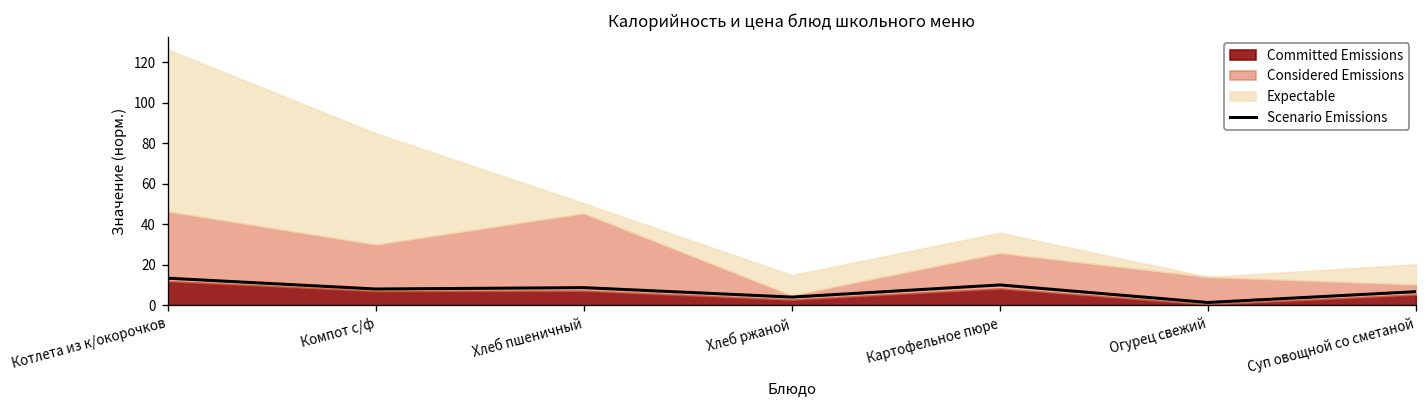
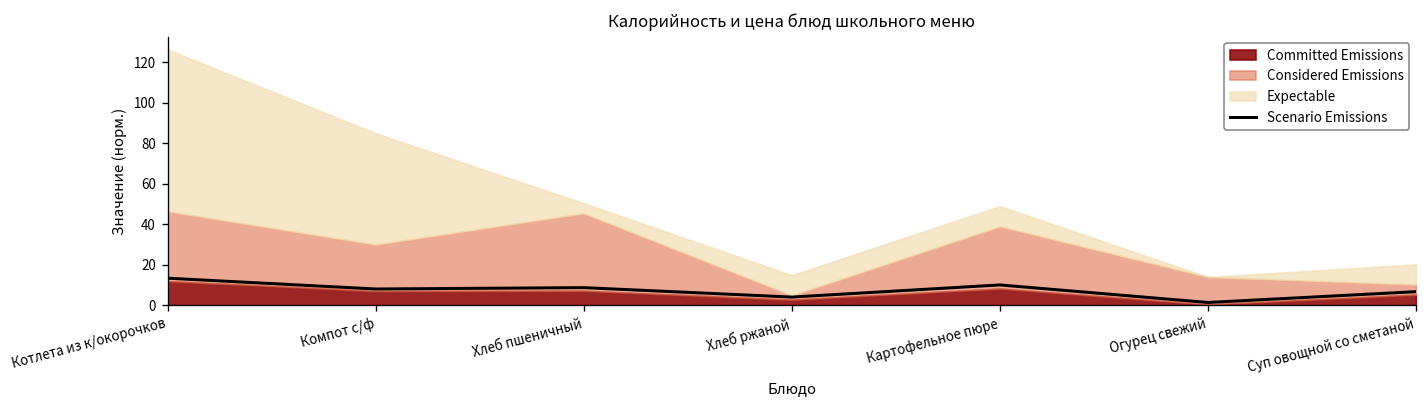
  {
    "Scenario Emissions": {
      "Хлеб пшеничный": 9,
      "Картофельное пюре": 10
    },
    "Committed Emissions": {
      "Хлеб пшеничный": 7,
      "Картофельное пюре": 8
    },
    "Considered Emissions": {
      "Котлета из к/окорочков": 34,
      "Компот с/ф": 23,
      "Хлеб пшеничный": 38,
-     "Картофельное пюре": 18,
+     "Картофельное пюре": 31,
      "Суп овощной со сметаной": 5
    },
    "Expectable": {
      "Котлета из к/окорочков": 80,
      "Компот с/ф": 55,
      "Хлеб пшеничный": 5,
      "Хлеб ржаной": 10,
      "Картофельное пюре": 10,
      "Суп овощной со сметаной": 10
    }
  }
